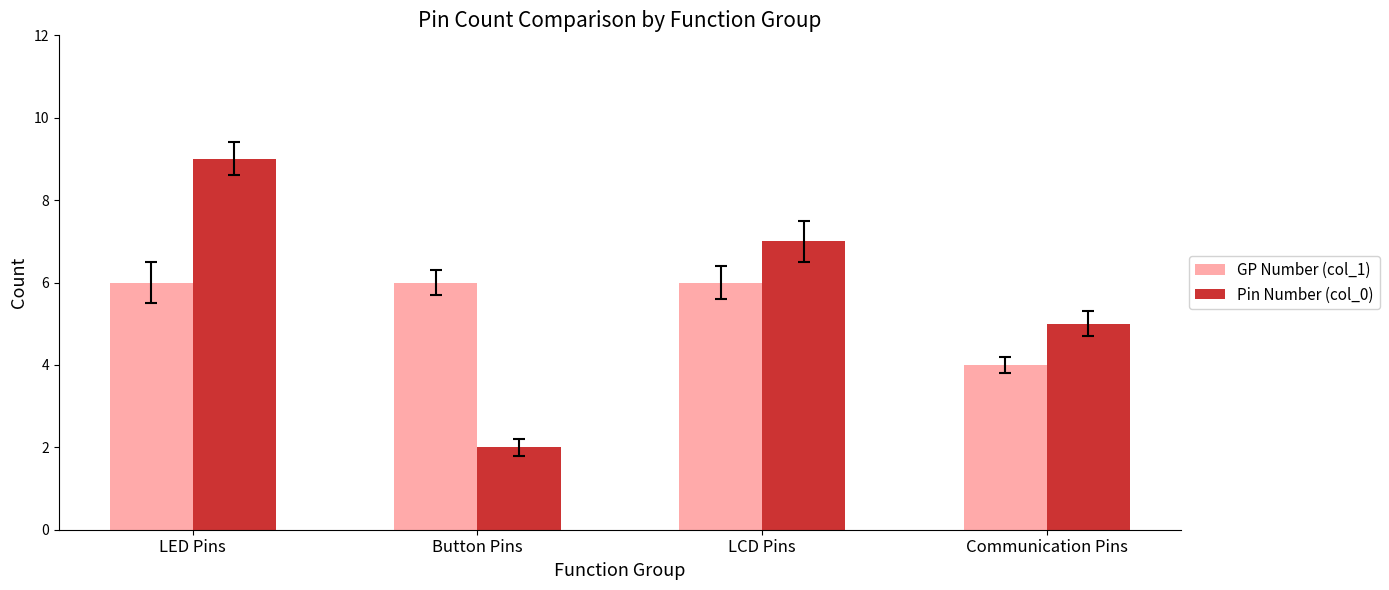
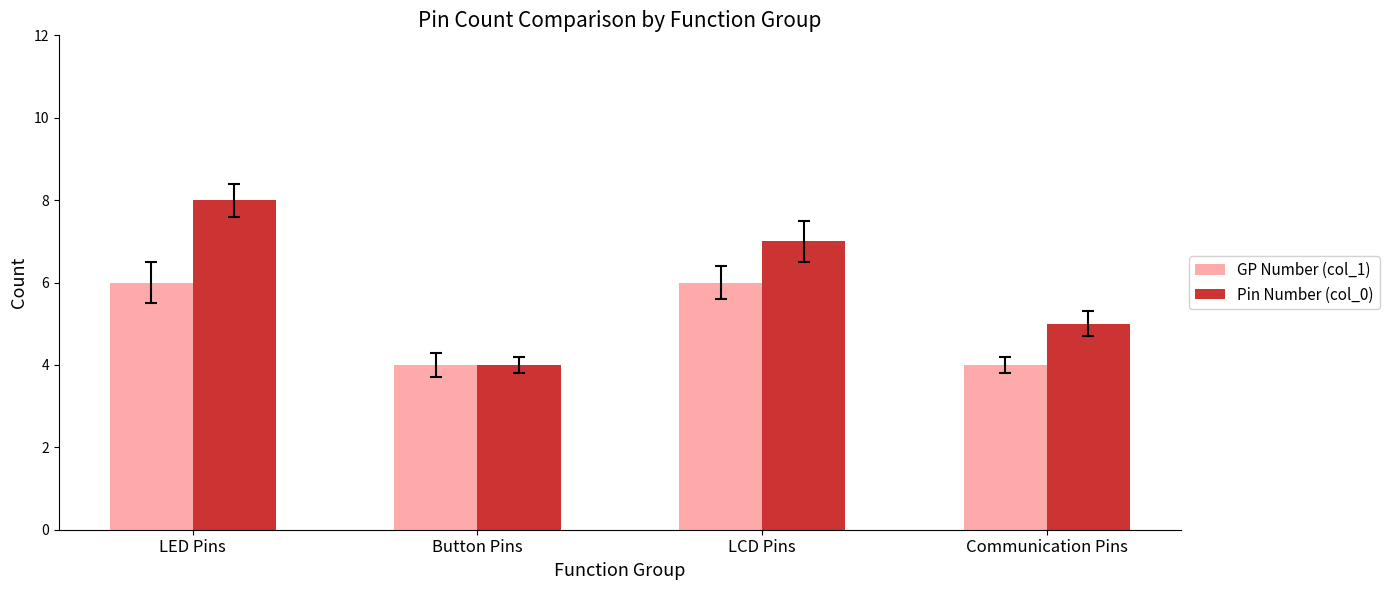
  {
    "GP Number (col_1)": {
      "LED Pins": 6,
-     "Button Pins": 6,
+     "Button Pins": 4,
      "LCD Pins": 6,
      "Communication Pins": 4
    },
    "Pin Number (col_0)": {
-     "LED Pins": 9,
-     "Button Pins": 2,
+     "LED Pins": 8,
+     "Button Pins": 4,
      "LCD Pins": 7,
      "Communication Pins": 5
    }
  }
